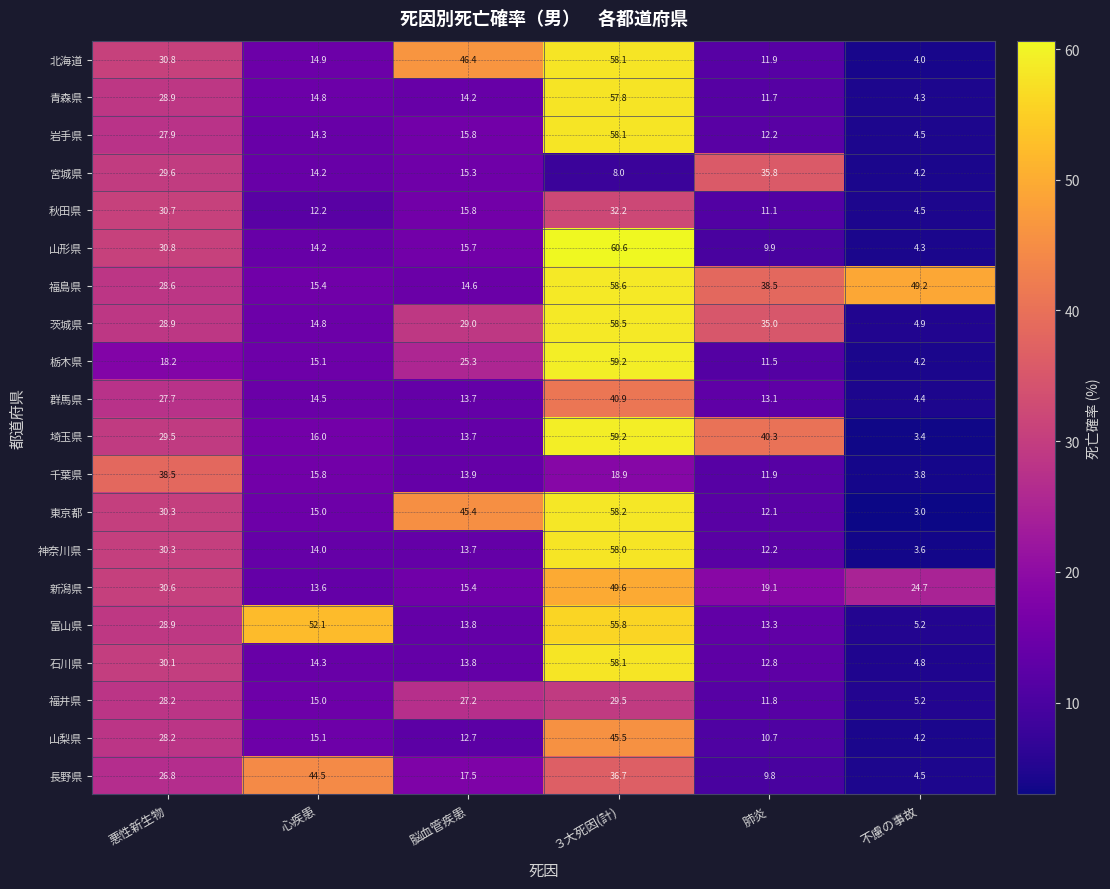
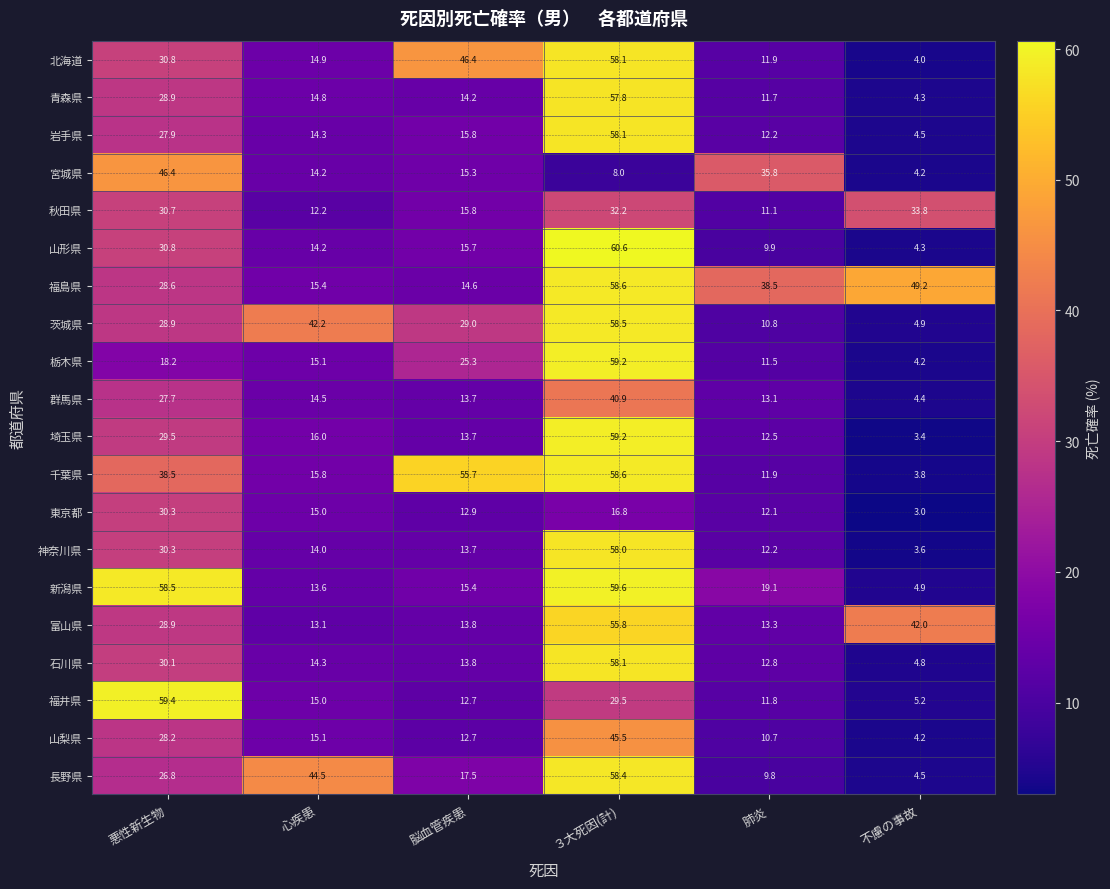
  {
    "北海道": {
      "悪性新生物": 30.8,
      "心疾患": 14.9,
      "脳血管疾患": 46.4,
      "３大死因(計)": 58.1,
      "肺炎": 11.9,
      "不慮の事故": 4.0
    },
    "青森県": {
      "悪性新生物": 28.9,
      "心疾患": 14.8,
      "脳血管疾患": 14.2,
      "３大死因(計)": 57.8,
      "肺炎": 11.7,
      "不慮の事故": 4.3
    },
    "岩手県": {
      "悪性新生物": 27.9,
      "心疾患": 14.3,
      "脳血管疾患": 15.8,
      "３大死因(計)": 58.1,
      "肺炎": 12.2,
      "不慮の事故": 4.5
    },
    "宮城県": {
-     "悪性新生物": 29.6,
+     "悪性新生物": 46.4,
      "心疾患": 14.2,
      "脳血管疾患": 15.3,
      "３大死因(計)": 8.0,
      "肺炎": 35.8,
      "不慮の事故": 4.2
    },
    "秋田県": {
      "悪性新生物": 30.7,
      "心疾患": 12.2,
      "脳血管疾患": 15.8,
      "３大死因(計)": 32.2,
      "肺炎": 11.1,
-     "不慮の事故": 4.5
+     "不慮の事故": 33.8
    },
    "山形県": {
      "悪性新生物": 30.8,
      "心疾患": 14.2,
      "脳血管疾患": 15.7,
      "３大死因(計)": 60.6,
      "肺炎": 9.9,
      "不慮の事故": 4.3
    },
    "福島県": {
      "悪性新生物": 28.6,
      "心疾患": 15.4,
      "脳血管疾患": 14.6,
      "３大死因(計)": 58.6,
      "肺炎": 38.5,
      "不慮の事故": 49.2
    },
    "茨城県": {
      "悪性新生物": 28.9,
-     "心疾患": 14.8,
+     "心疾患": 42.2,
      "脳血管疾患": 29.0,
      "３大死因(計)": 58.5,
-     "肺炎": 35.0,
+     "肺炎": 10.8,
      "不慮の事故": 4.9
    },
    "栃木県": {
      "悪性新生物": 18.2,
      "心疾患": 15.1,
      "脳血管疾患": 25.3,
      "３大死因(計)": 59.2,
      "肺炎": 11.5,
      "不慮の事故": 4.2
    },
    "群馬県": {
      "悪性新生物": 27.7,
      "心疾患": 14.5,
      "脳血管疾患": 13.7,
      "３大死因(計)": 40.9,
      "肺炎": 13.1,
      "不慮の事故": 4.4
    },
    "埼玉県": {
      "悪性新生物": 29.5,
      "心疾患": 16.0,
      "脳血管疾患": 13.7,
      "３大死因(計)": 59.2,
-     "肺炎": 40.3,
+     "肺炎": 12.5,
      "不慮の事故": 3.4
    },
    "千葉県": {
      "悪性新生物": 38.5,
      "心疾患": 15.8,
-     "脳血管疾患": 13.9,
-     "３大死因(計)": 18.9,
+     "脳血管疾患": 55.7,
+     "３大死因(計)": 58.6,
      "肺炎": 11.9,
      "不慮の事故": 3.8
    },
    "東京都": {
      "悪性新生物": 30.3,
      "心疾患": 15.0,
-     "脳血管疾患": 45.4,
-     "３大死因(計)": 58.2,
+     "脳血管疾患": 12.9,
+     "３大死因(計)": 16.8,
      "肺炎": 12.1,
      "不慮の事故": 3.0
    },
    "神奈川県": {
      "悪性新生物": 30.3,
      "心疾患": 14.0,
      "脳血管疾患": 13.7,
      "３大死因(計)": 58.0,
      "肺炎": 12.2,
      "不慮の事故": 3.6
    },
    "新潟県": {
-     "悪性新生物": 30.6,
+     "悪性新生物": 58.5,
      "心疾患": 13.6,
      "脳血管疾患": 15.4,
-     "３大死因(計)": 49.6,
+     "３大死因(計)": 59.6,
      "肺炎": 19.1,
-     "不慮の事故": 24.7
+     "不慮の事故": 4.9
    },
    "富山県": {
      "悪性新生物": 28.9,
-     "心疾患": 52.1,
+     "心疾患": 13.1,
      "脳血管疾患": 13.8,
      "３大死因(計)": 55.8,
      "肺炎": 13.3,
-     "不慮の事故": 5.2
+     "不慮の事故": 42.0
    },
    "石川県": {
      "悪性新生物": 30.1,
      "心疾患": 14.3,
      "脳血管疾患": 13.8,
      "３大死因(計)": 58.1,
      "肺炎": 12.8,
      "不慮の事故": 4.8
    },
    "福井県": {
-     "悪性新生物": 28.2,
+     "悪性新生物": 59.4,
      "心疾患": 15.0,
-     "脳血管疾患": 27.2,
+     "脳血管疾患": 12.7,
      "３大死因(計)": 29.5,
      "肺炎": 11.8,
      "不慮の事故": 5.2
    },
    "山梨県": {
      "悪性新生物": 28.2,
      "心疾患": 15.1,
      "脳血管疾患": 12.7,
      "３大死因(計)": 45.5,
      "肺炎": 10.7,
      "不慮の事故": 4.2
    },
    "長野県": {
      "悪性新生物": 26.8,
      "心疾患": 44.5,
      "脳血管疾患": 17.5,
-     "３大死因(計)": 36.7,
+     "３大死因(計)": 58.4,
      "肺炎": 9.8,
      "不慮の事故": 4.5
    }
  }
